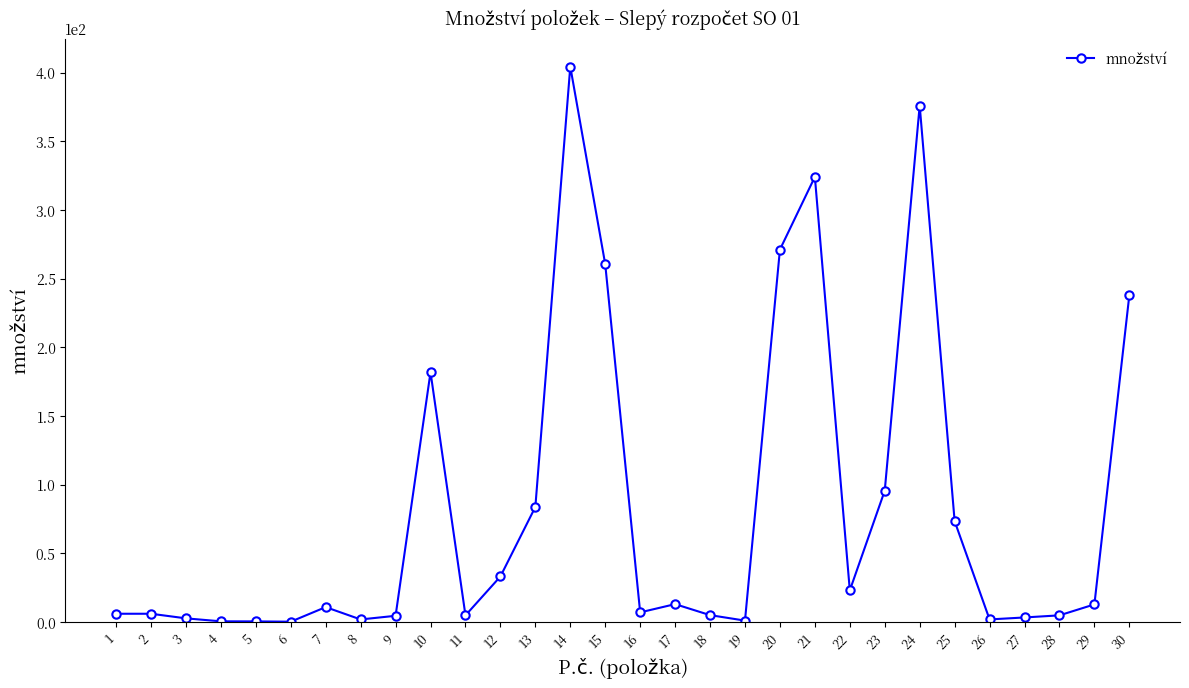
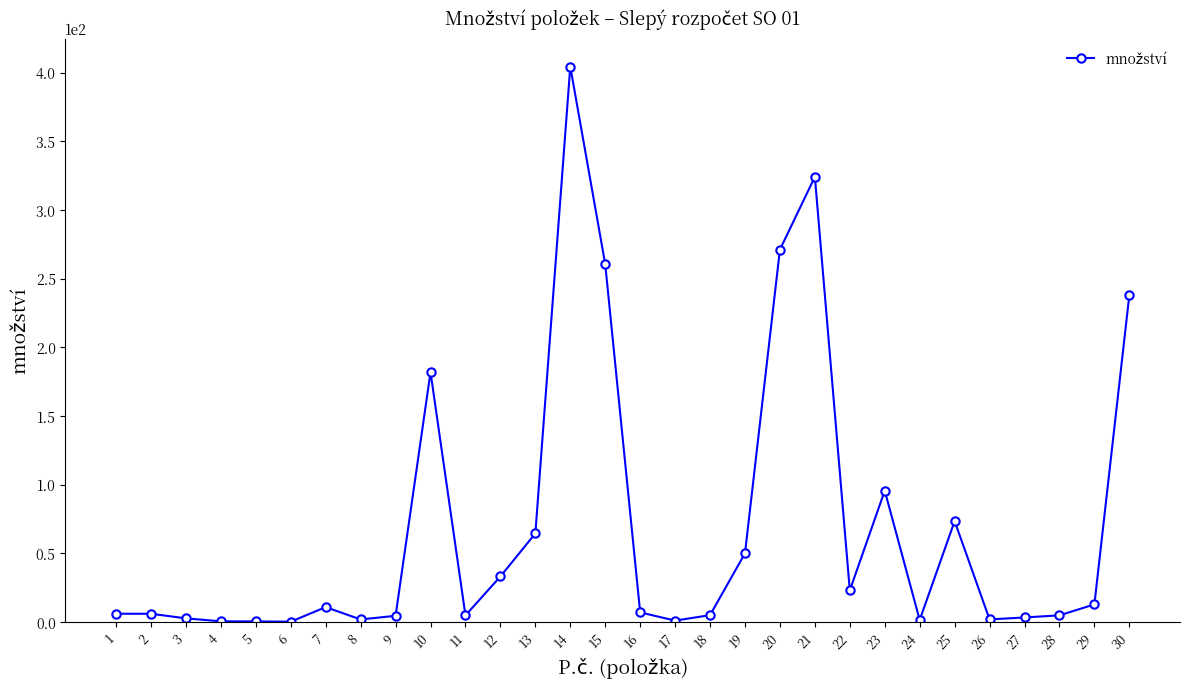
  {
    "1": 6,
    "2": 6,
    "3": 3,
    "4": 0,
    "5": 0,
    "6": 0,
    "7": 11,
    "8": 2,
    "9": 5,
    "10": 182,
    "11": 5,
    "12": 33,
-   "13": 84,
+   "13": 64,
    "14": 404,
    "15": 261,
    "16": 7,
-   "17": 13,
+   "17": 1,
    "18": 5,
-   "19": 1,
+   "19": 50,
    "20": 271,
    "21": 324,
    "22": 23,
    "23": 96,
-   "24": 376,
+   "24": 1,
    "25": 73,
    "26": 2,
    "27": 3,
    "28": 5,
    "29": 13,
    "30": 238
  }
